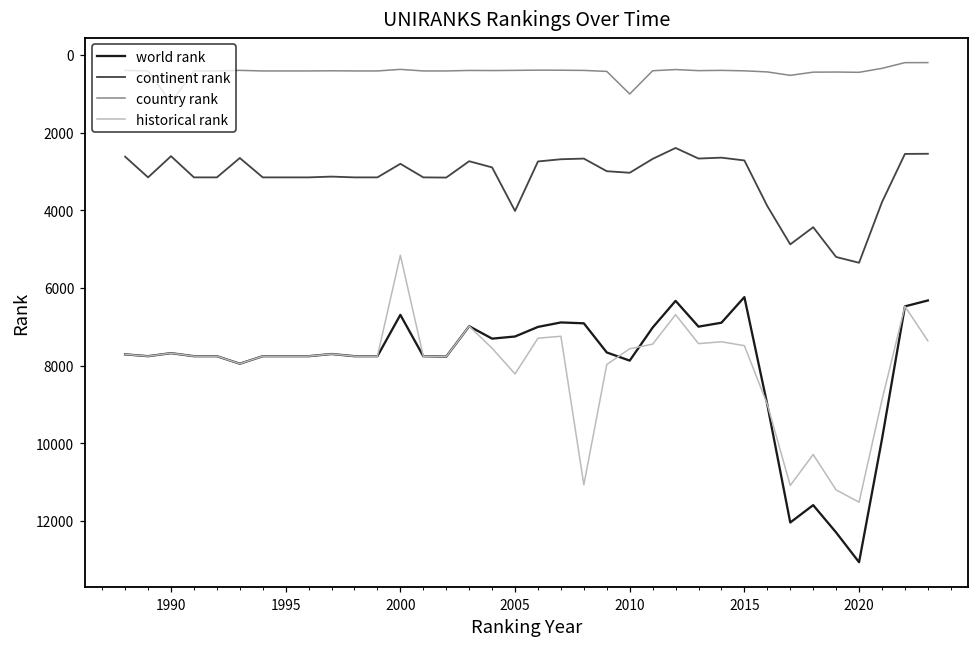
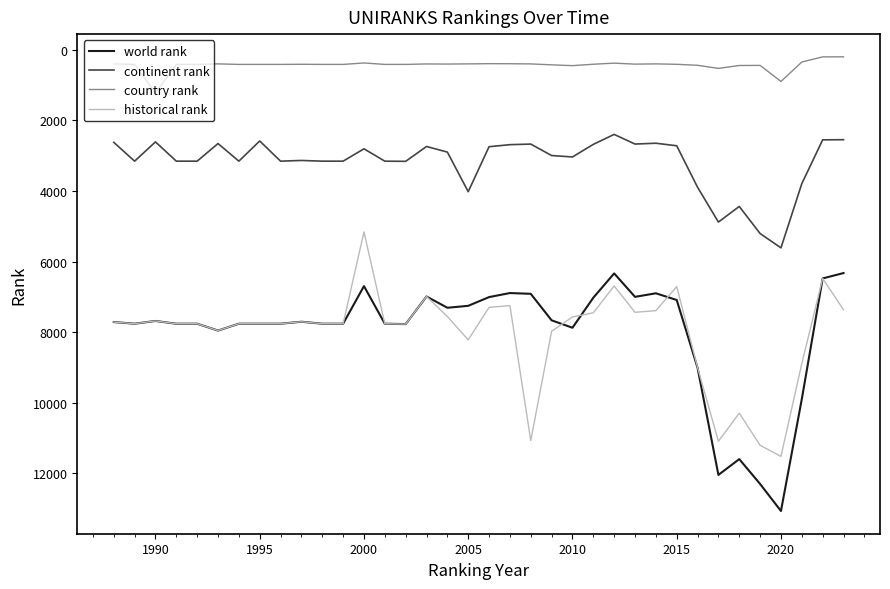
  {
    "world rank": {
      "2000": 6700,
      "2005": 7300,
      "2010": 7900,
-     "2015": 6200,
+     "2015": 7100,
      "2020": 13100
    },
    "continent rank": {
      "1990": 2600,
-     "1995": 3200,
+     "1995": 2600,
      "2000": 2800,
      "2005": 4000,
      "2010": 3000,
      "2015": 2700,
-     "2020": 5400
+     "2020": 5600
    },
    "country rank": {
      "1995": 400,
      "2000": 400,
      "2005": 400,
-     "2010": 1000,
+     "2010": 400,
      "2015": 400,
-     "2020": 400
+     "2020": 900
    },
    "historical rank": {
      "2000": 5200,
      "2005": 8200,
      "2010": 7600,
-     "2015": 7500,
+     "2015": 6700,
      "2020": 11500
    }
  }
